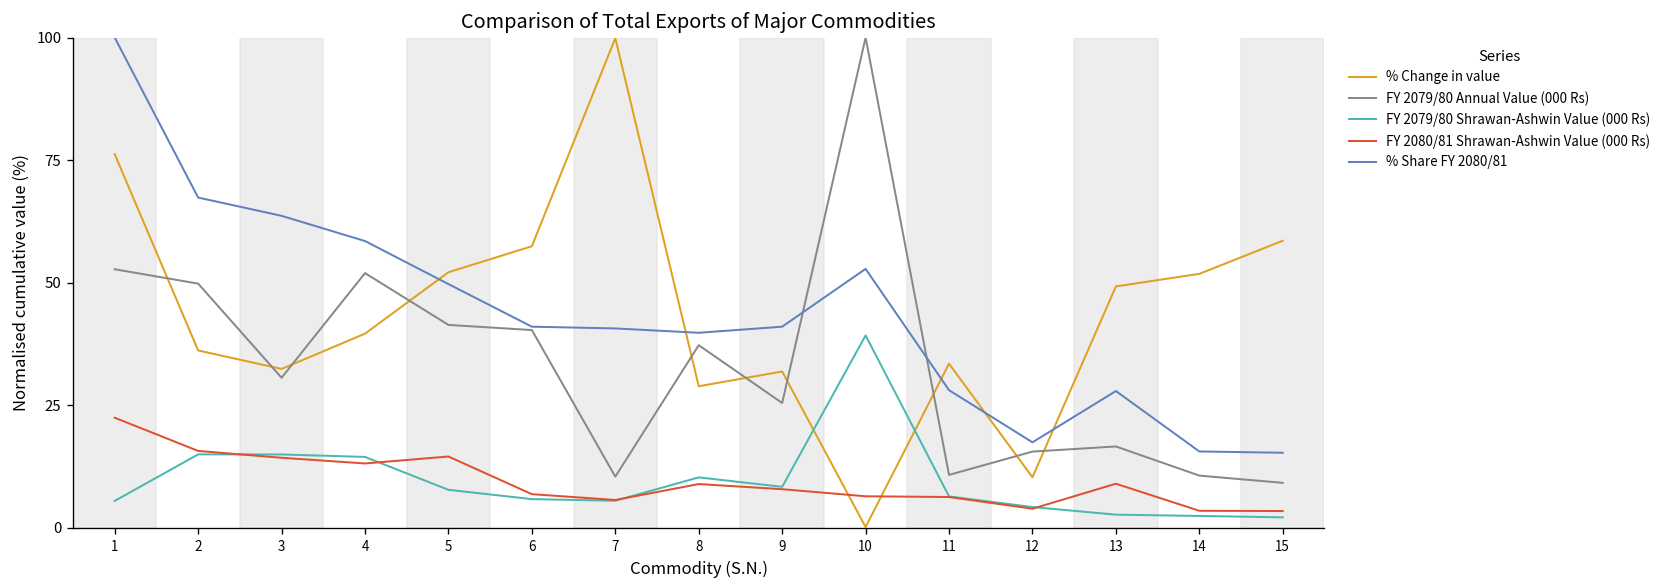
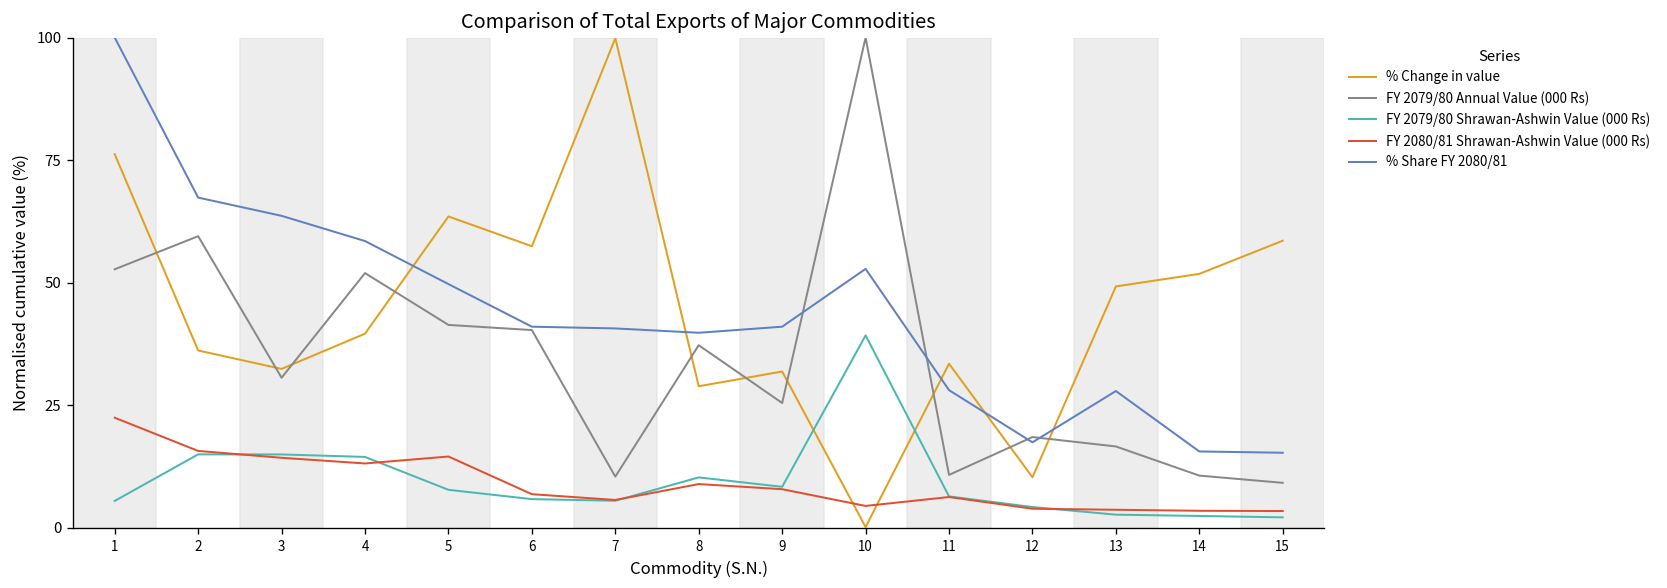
  {
    "% Change in value": {
      "1": 76,
      "2": 36,
      "3": 32,
      "4": 40,
-     "5": 52,
+     "5": 64,
      "6": 57,
      "7": 100,
      "8": 29,
      "9": 32,
      "10": 0,
      "11": 33,
      "12": 10,
      "13": 49,
      "14": 52,
      "15": 59
    },
    "FY 2079/80 Annual Value (000 Rs)": {
      "1": 53,
-     "2": 50,
+     "2": 59,
      "3": 31,
      "4": 52,
      "5": 41,
      "6": 40,
      "7": 10,
      "8": 37,
      "9": 25,
      "10": 100,
      "11": 11,
-     "12": 16,
+     "12": 19,
      "13": 17,
      "14": 11,
      "15": 9
    },
    "FY 2079/80 Shrawan-Ashwin Value (000 Rs)": {
      "1": 6,
      "2": 15,
      "3": 15,
      "4": 14,
      "5": 8,
      "6": 6,
      "8": 10,
      "10": 39,
      "13": 3,
      "14": 2,
      "15": 2
    },
    "FY 2080/81 Shrawan-Ashwin Value (000 Rs)": {
      "1": 22,
      "2": 16,
      "3": 14,
      "4": 13,
      "5": 15,
      "6": 7,
      "8": 9,
-     "10": 6,
-     "13": 9,
+     "10": 4,
+     "13": 4,
      "14": 4,
      "15": 3
    },
    "% Share FY 2080/81": {
      "1": 100,
      "2": 67,
      "3": 64,
      "4": 59,
      "5": 50,
      "6": 41,
      "7": 41,
      "8": 40,
      "9": 41,
      "10": 53,
      "11": 28,
      "12": 17,
      "13": 28,
      "14": 16,
      "15": 15
    }
  }
